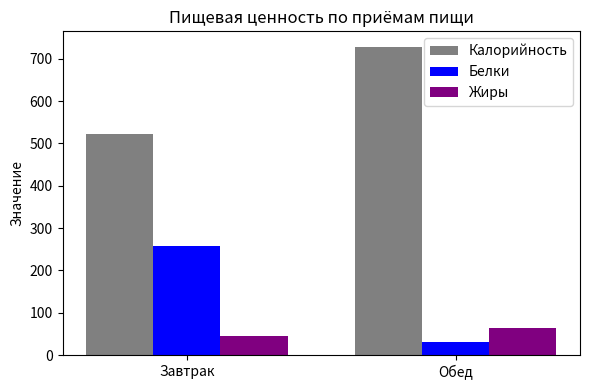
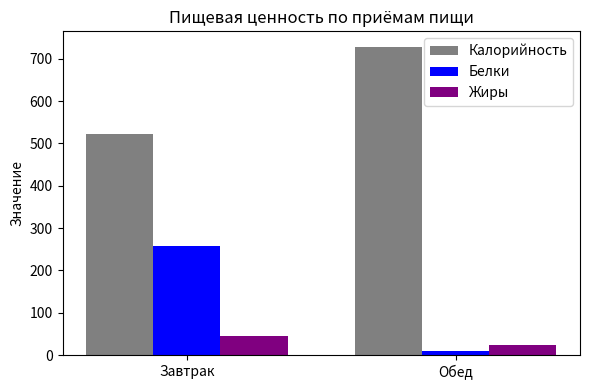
  {
    "Калорийность": {
      "Завтрак": 520,
      "Обед": 730
    },
    "Белки": {
      "Завтрак": 260,
-     "Обед": 30
+     "Обед": 10
    },
    "Жиры": {
      "Завтрак": 40,
-     "Обед": 60
+     "Обед": 20
    }
  }
